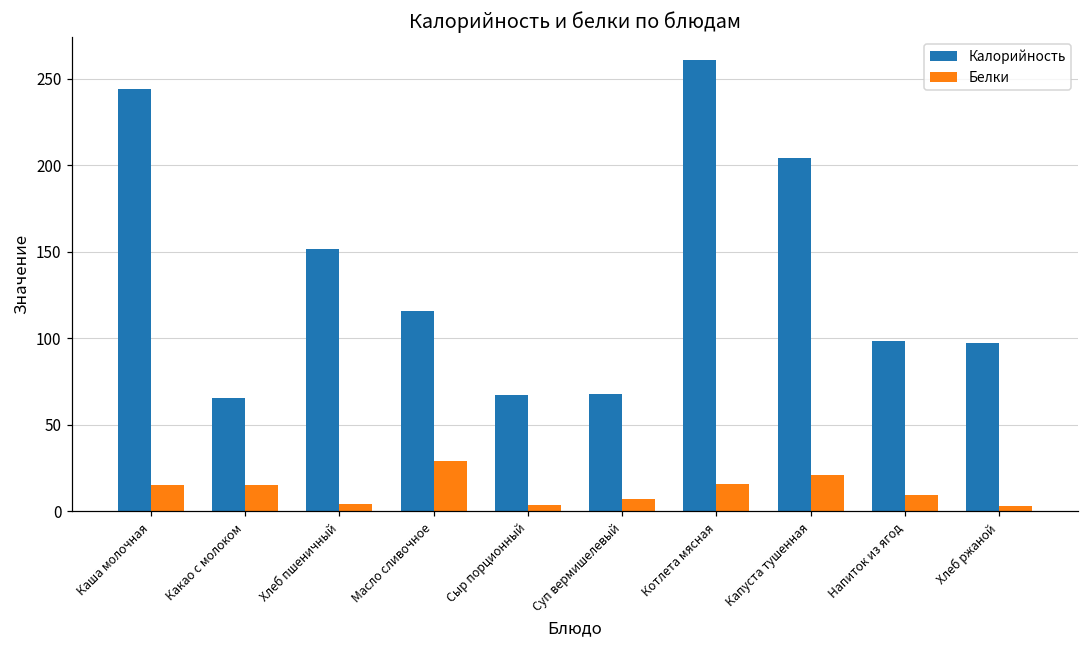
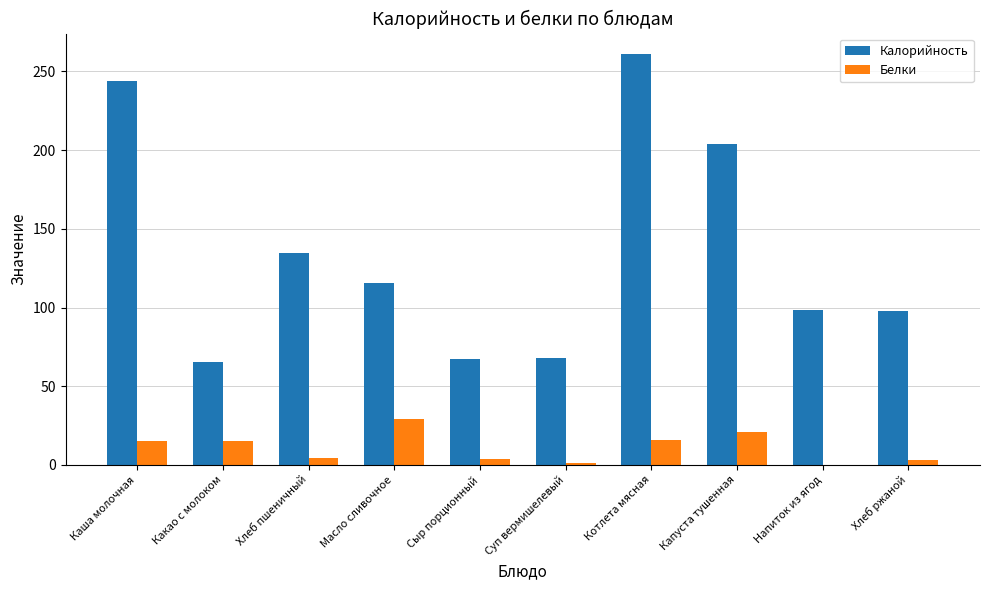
  {
    "Калорийность": {
      "Каша молочная": 244,
      "Какао с молоком": 65,
-     "Хлеб пшеничный": 152,
+     "Хлеб пшеничный": 135,
      "Масло сливочное": 116,
      "Сыр порционный": 68,
      "Суп вермишелевый": 68,
      "Котлета мясная": 261,
      "Капуста тушенная": 204,
      "Напиток из ягод": 99,
      "Хлеб ржаной": 98
    },
    "Белки": {
      "Каша молочная": 15,
      "Какао с молоком": 15,
      "Хлеб пшеничный": 4,
      "Масло сливочное": 29,
      "Сыр порционный": 4,
-     "Суп вермишелевый": 7,
+     "Суп вермишелевый": 1,
      "Котлета мясная": 16,
      "Капуста тушенная": 21,
-     "Напиток из ягод": 9,
+     "Напиток из ягод": 0,
      "Хлеб ржаной": 3
    }
  }
